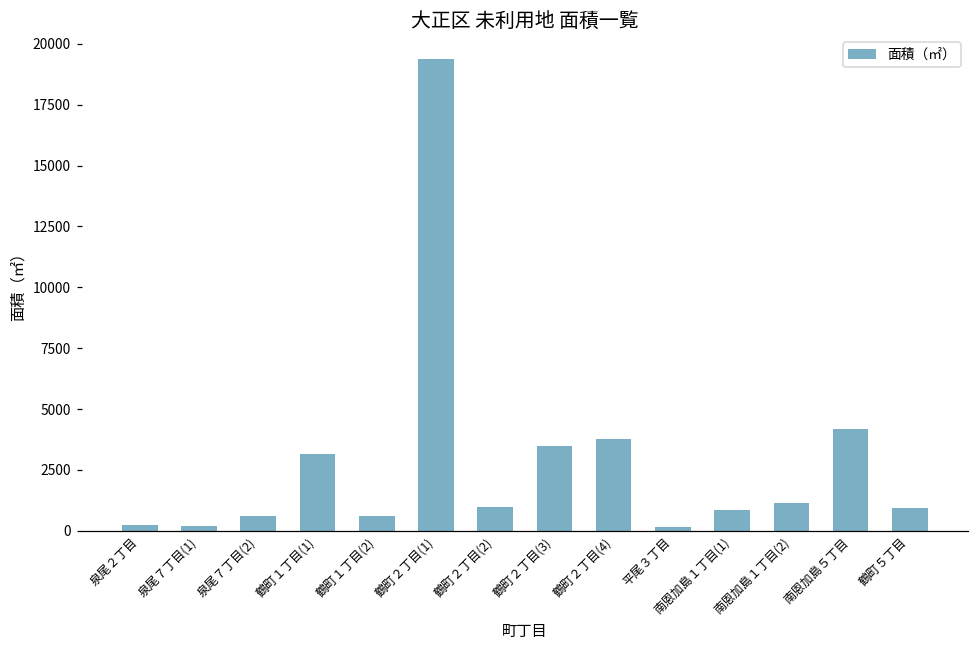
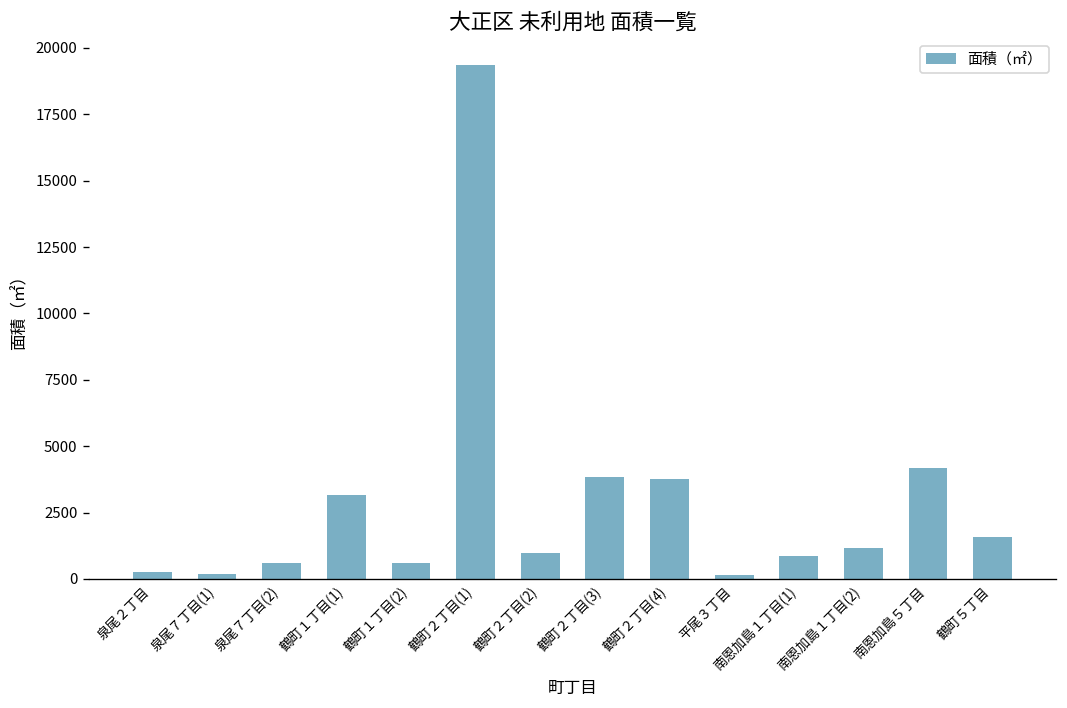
  {
    "泉尾２丁目": 200,
    "泉尾７丁目(1)": 200,
    "泉尾７丁目(2)": 600,
    "鶴町１丁目(1)": 3200,
    "鶴町１丁目(2)": 600,
    "鶴町２丁目(1)": 19400,
    "鶴町２丁目(2)": 1000,
-   "鶴町２丁目(3)": 3500,
+   "鶴町２丁目(3)": 3800,
    "鶴町２丁目(4)": 3800,
    "平尾３丁目": 200,
    "南恩加島１丁目(1)": 900,
    "南恩加島１丁目(2)": 1200,
    "南恩加島５丁目": 4200,
-   "鶴町５丁目": 900
+   "鶴町５丁目": 1600
  }
